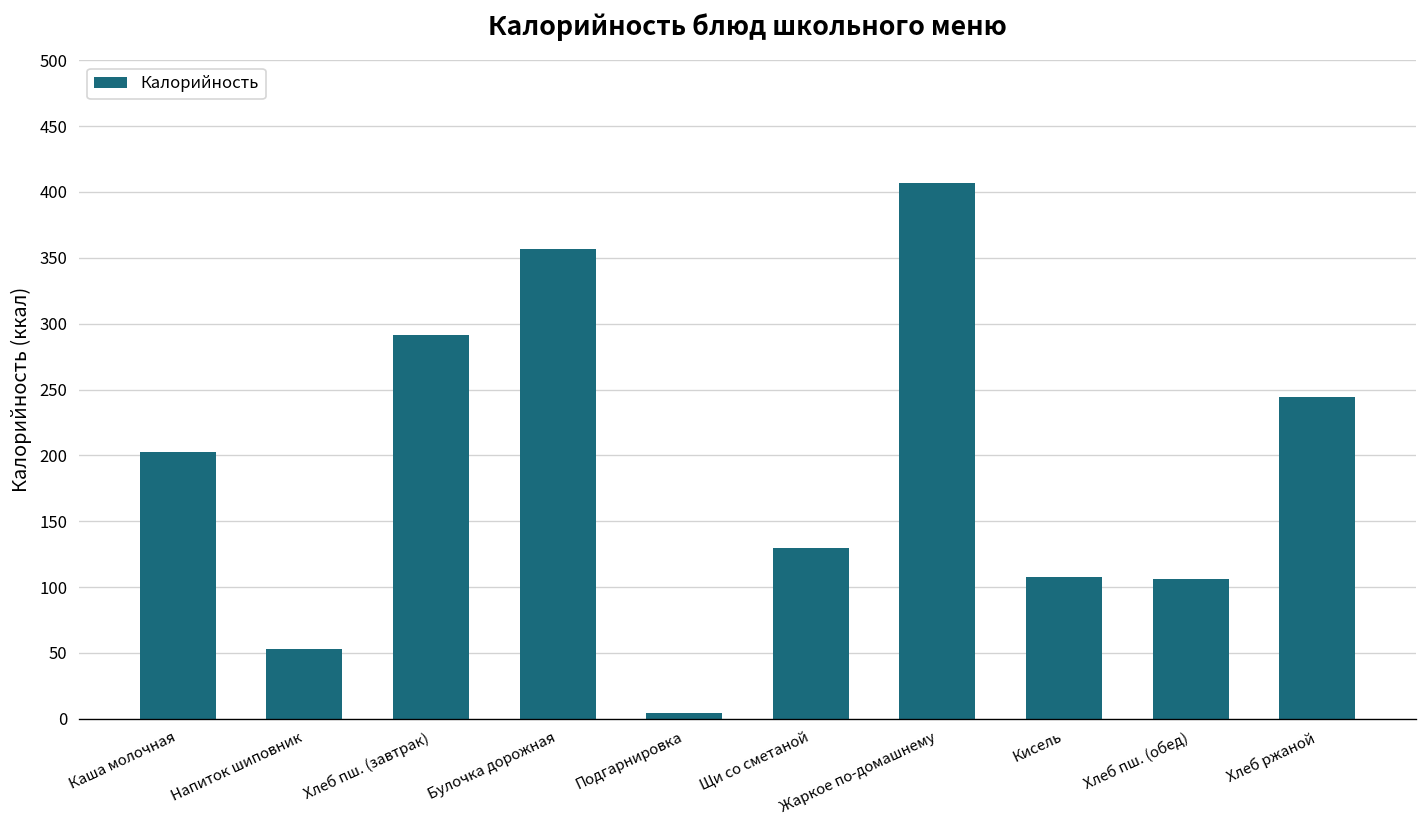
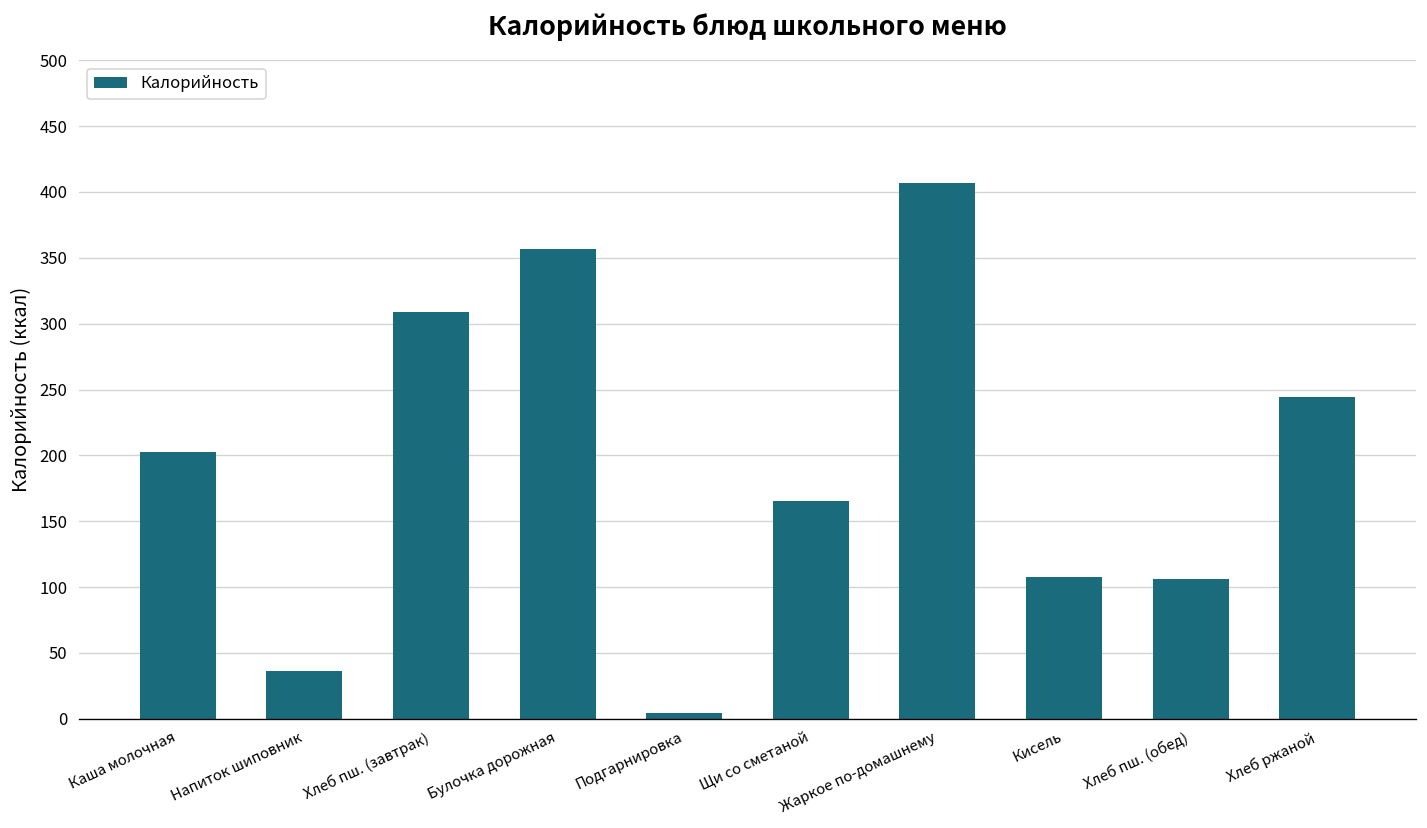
  {
    "Каша молочная": 203,
-   "Напиток шиповник": 53,
-   "Хлеб пш. (завтрак)": 292,
+   "Напиток шиповник": 36,
+   "Хлеб пш. (завтрак)": 309,
    "Булочка дорожная": 357,
    "Подгарнировка": 4,
-   "Щи со сметаной": 130,
+   "Щи со сметаной": 165,
    "Жаркое по-домашнему": 407,
    "Кисель": 108,
    "Хлеб пш. (обед)": 106,
    "Хлеб ржаной": 245
  }
